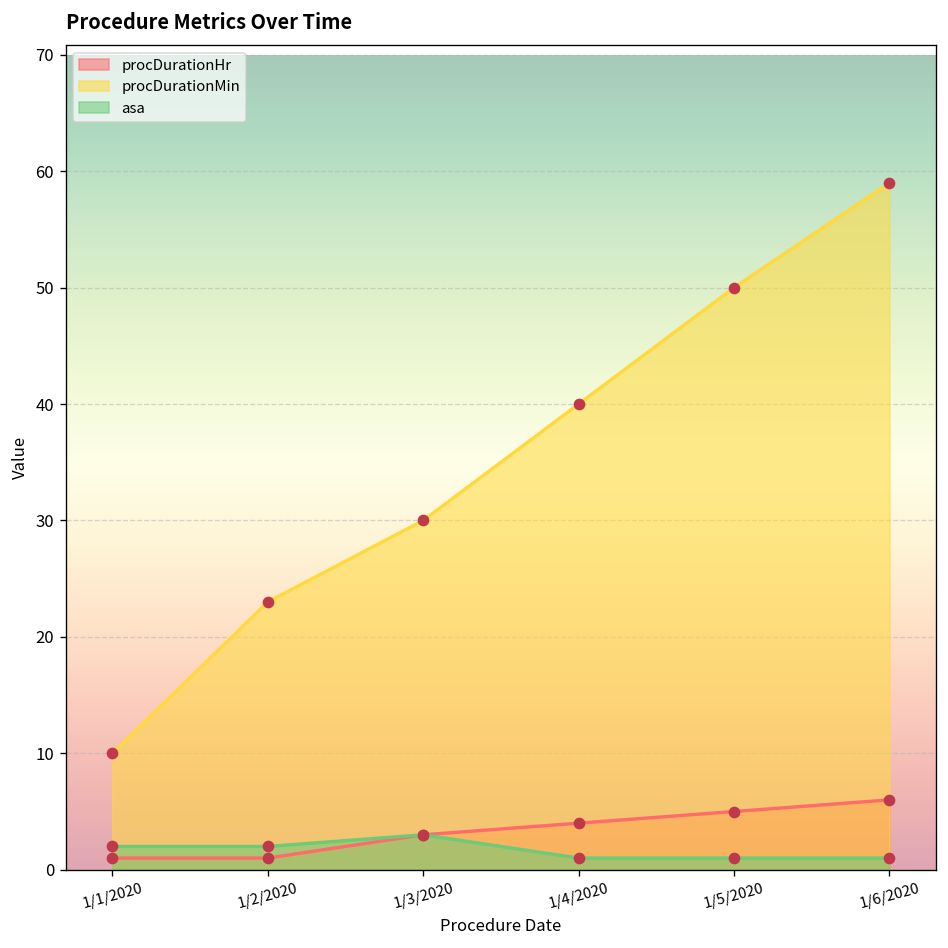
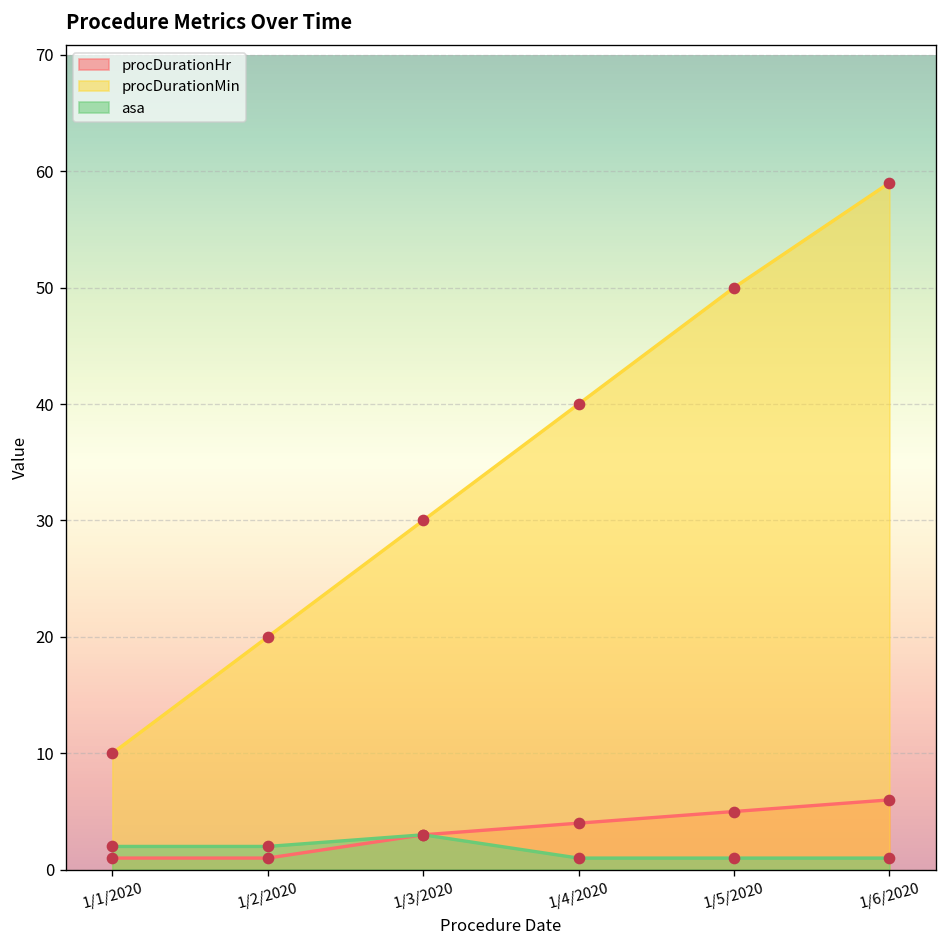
  {
    "procDurationHr": {
      "1/1/2020": 1,
      "1/2/2020": 1,
      "1/4/2020": 4,
      "1/5/2020": 5,
      "1/6/2020": 6
    },
    "procDurationMin": {
      "1/1/2020": 10,
-     "1/2/2020": 23,
+     "1/2/2020": 20,
      "1/3/2020": 30,
      "1/4/2020": 40,
      "1/5/2020": 50,
      "1/6/2020": 59
    },
    "asa": {
      "1/1/2020": 2,
      "1/2/2020": 2,
      "1/4/2020": 1,
      "1/5/2020": 1,
      "1/6/2020": 1
    }
  }
